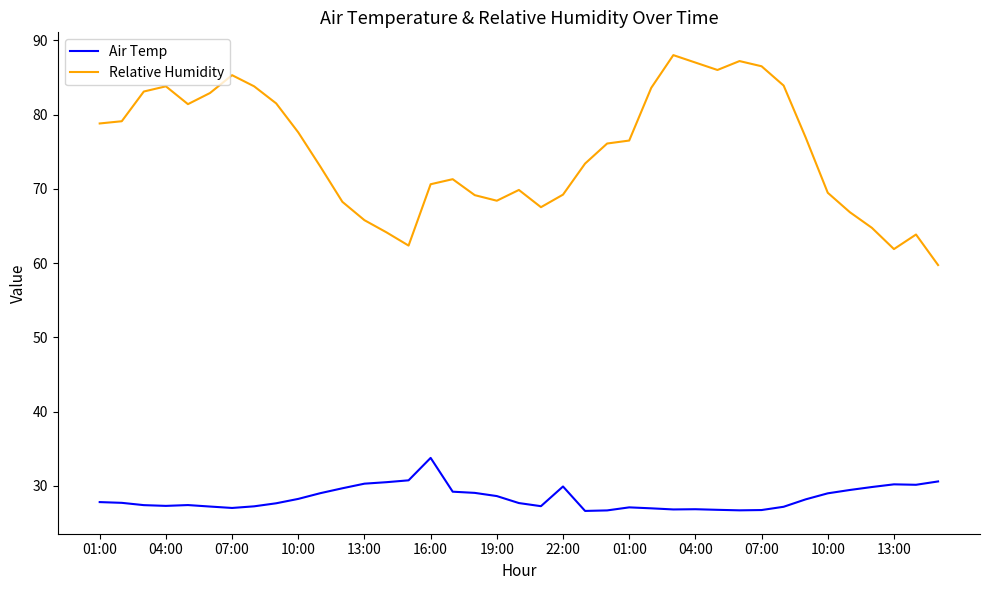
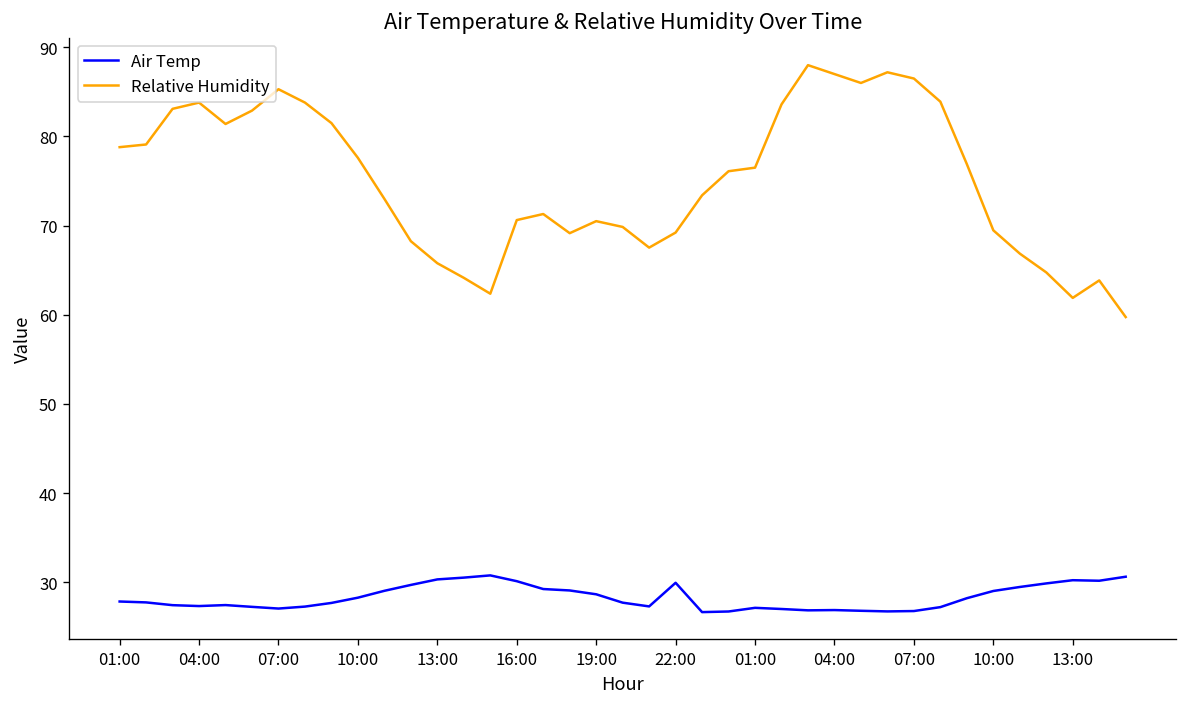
  {
    "Air Temp": {
-     "16:00": 34,
+     "16:00": 30,
      "19:00": 29,
      "22:00": 30
    },
    "Relative Humidity": {
      "16:00": 71,
-     "19:00": 68,
+     "19:00": 71,
      "22:00": 69
    }
  }
